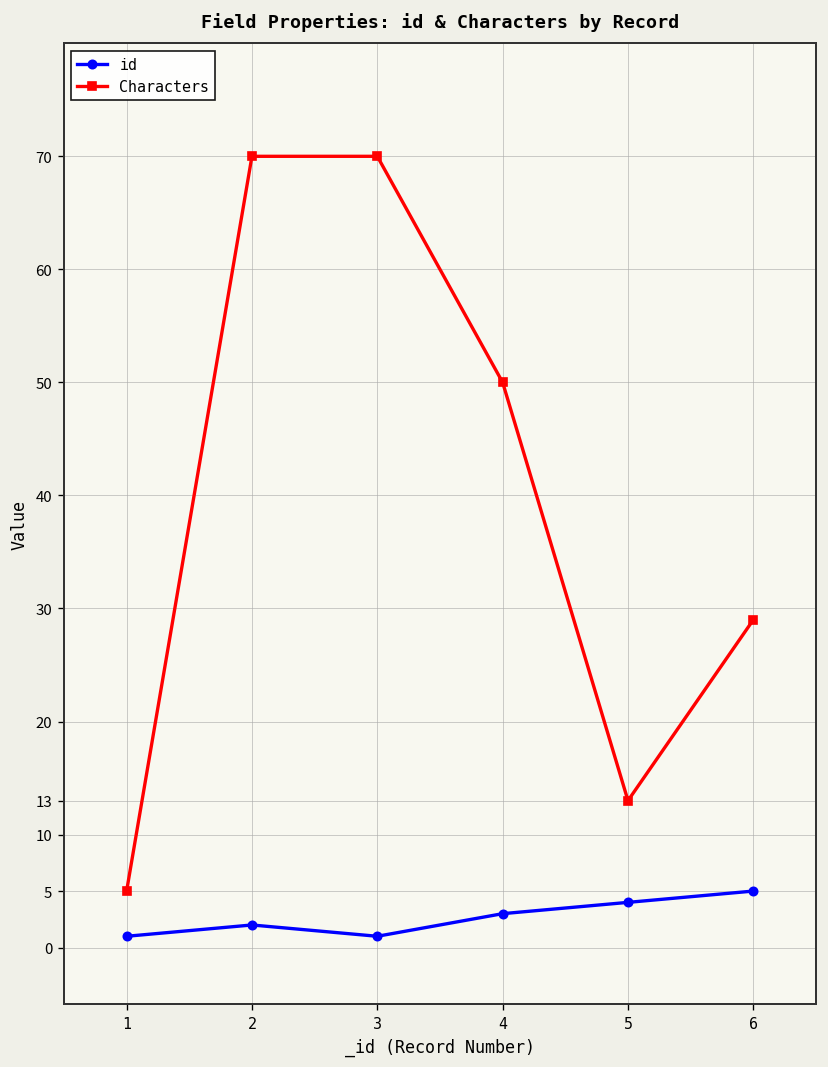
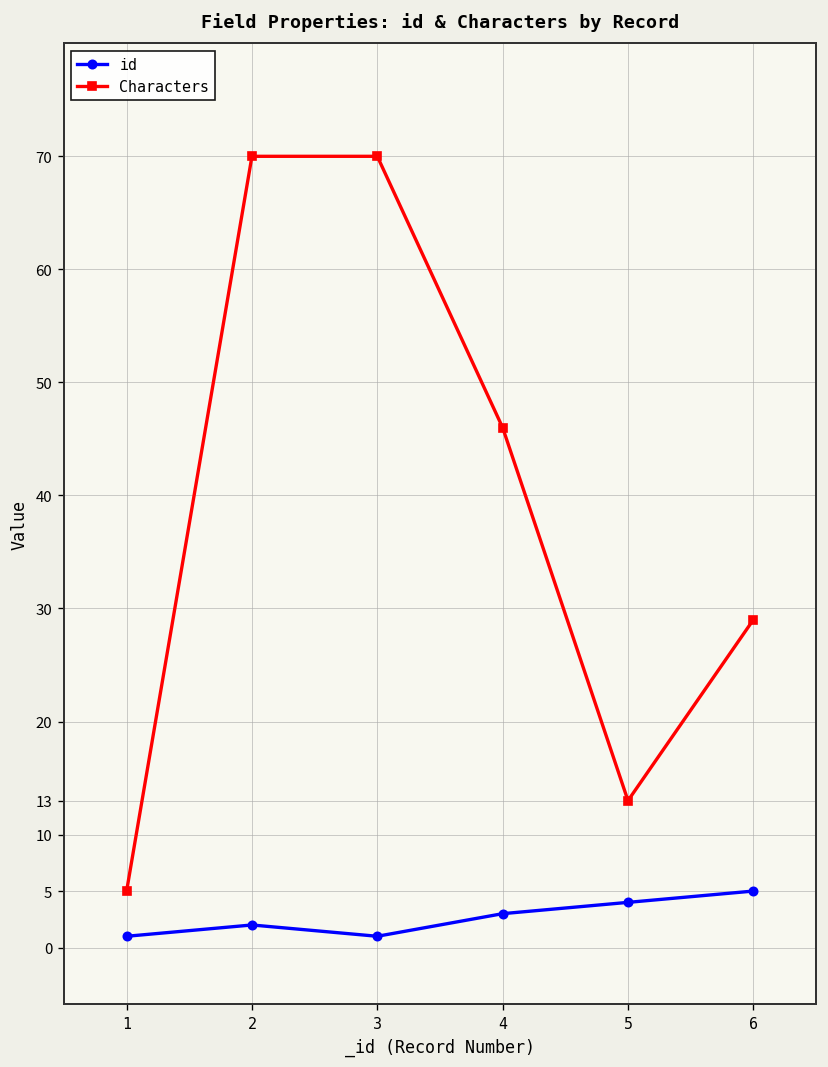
  {
    "id": {
      "1": 1,
      "2": 2,
      "3": 1,
      "4": 3,
      "5": 4,
      "6": 5
    },
    "Characters": {
      "1": 5,
      "2": 70,
      "3": 70,
-     "4": 50,
+     "4": 46,
      "5": 13,
      "6": 29
    }
  }
